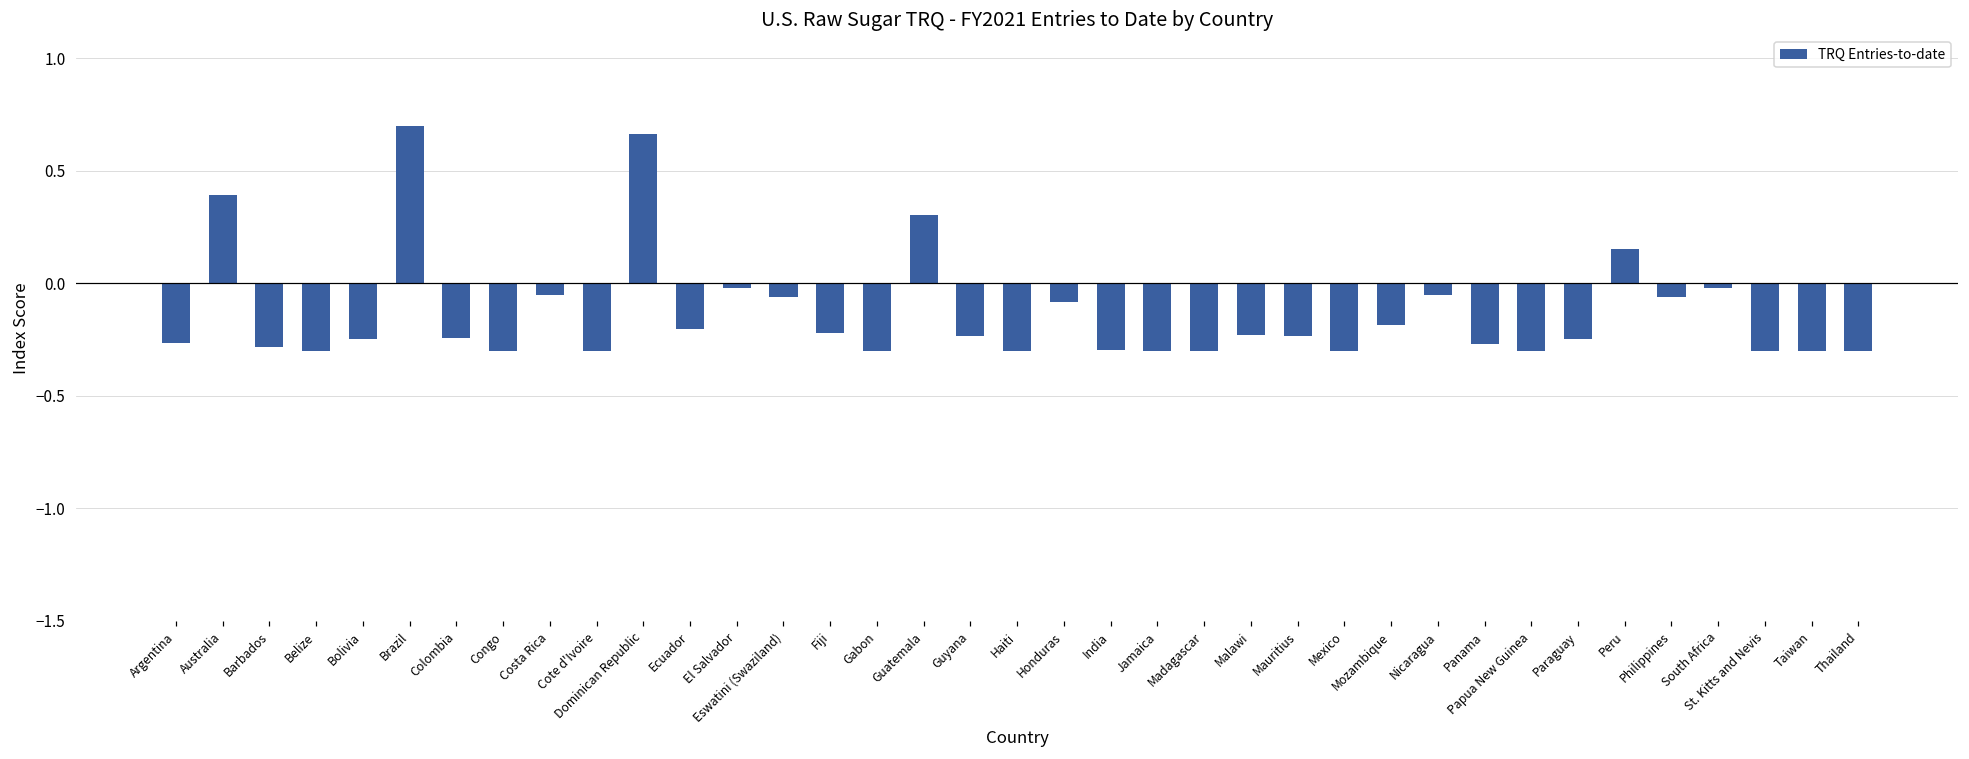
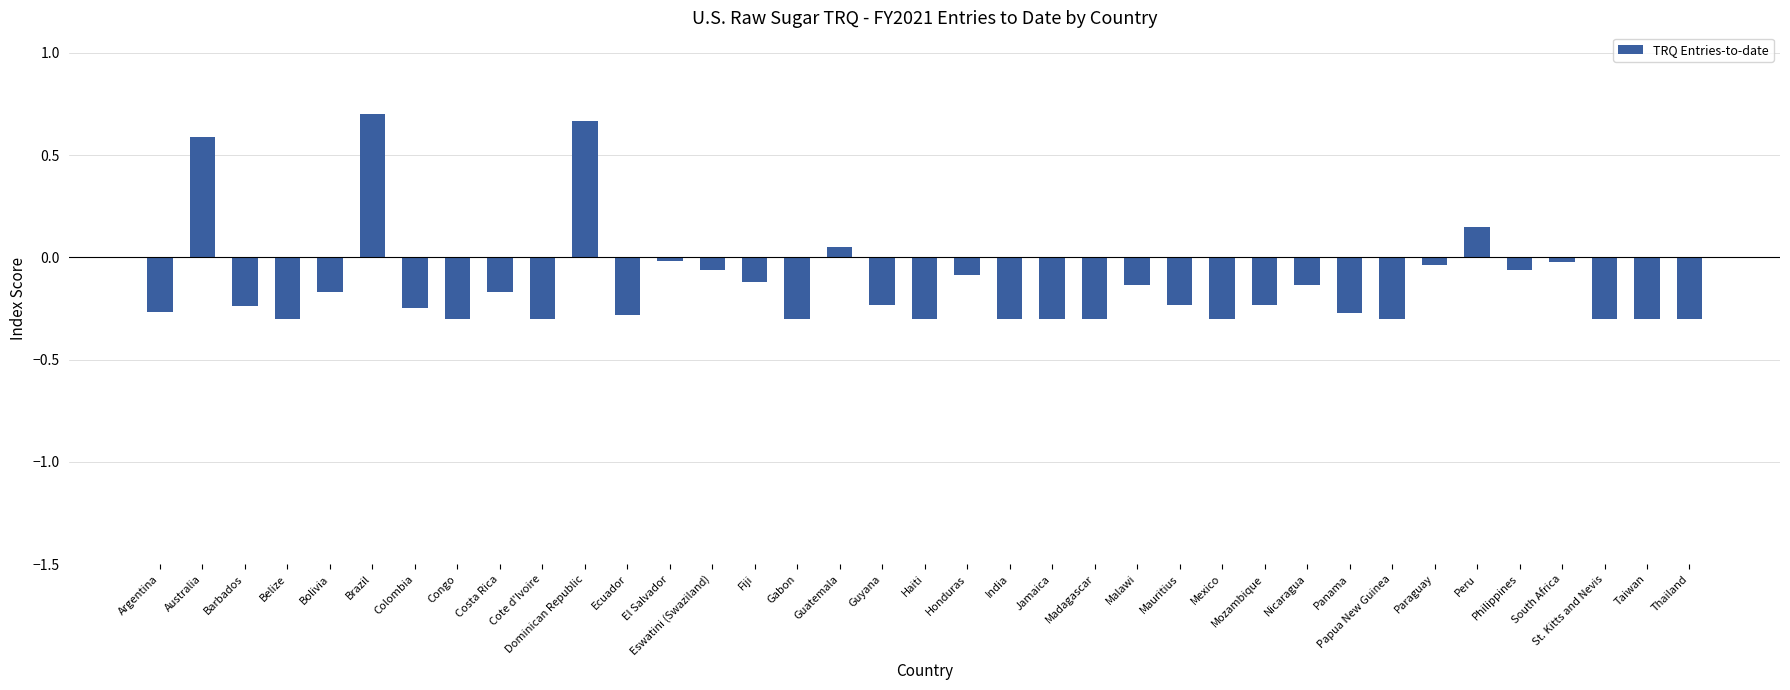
  {
    "Argentina": -0.27,
-   "Australia": 0.39,
-   "Barbados": -0.28,
+   "Australia": 0.59,
+   "Barbados": -0.24,
    "Belize": -0.30,
-   "Bolivia": -0.25,
+   "Bolivia": -0.17,
    "Brazil": 0.70,
    "Colombia": -0.25,
    "Congo": -0.30,
-   "Costa Rica": -0.05,
+   "Costa Rica": -0.17,
    "Cote d'Ivoire": -0.30,
    "Dominican Republic": 0.66,
-   "Ecuador": -0.20,
+   "Ecuador": -0.28,
    "El Salvador": -0.02,
    "Eswatini (Swaziland)": -0.06,
-   "Fiji": -0.22,
+   "Fiji": -0.12,
    "Gabon": -0.30,
-   "Guatemala": 0.30,
+   "Guatemala": 0.05,
    "Guyana": -0.23,
    "Haiti": -0.30,
    "Honduras": -0.09,
    "India": -0.30,
    "Jamaica": -0.30,
    "Madagascar": -0.30,
-   "Malawi": -0.23,
+   "Malawi": -0.13,
    "Mauritius": -0.23,
    "Mexico": -0.30,
-   "Mozambique": -0.19,
-   "Nicaragua": -0.05,
+   "Mozambique": -0.23,
+   "Nicaragua": -0.14,
    "Panama": -0.27,
    "Papua New Guinea": -0.30,
-   "Paraguay": -0.25,
+   "Paraguay": -0.04,
    "Peru": 0.15,
    "Philippines": -0.06,
    "South Africa": -0.02,
    "St. Kitts and Nevis": -0.30,
    "Taiwan": -0.30,
    "Thailand": -0.30
  }
